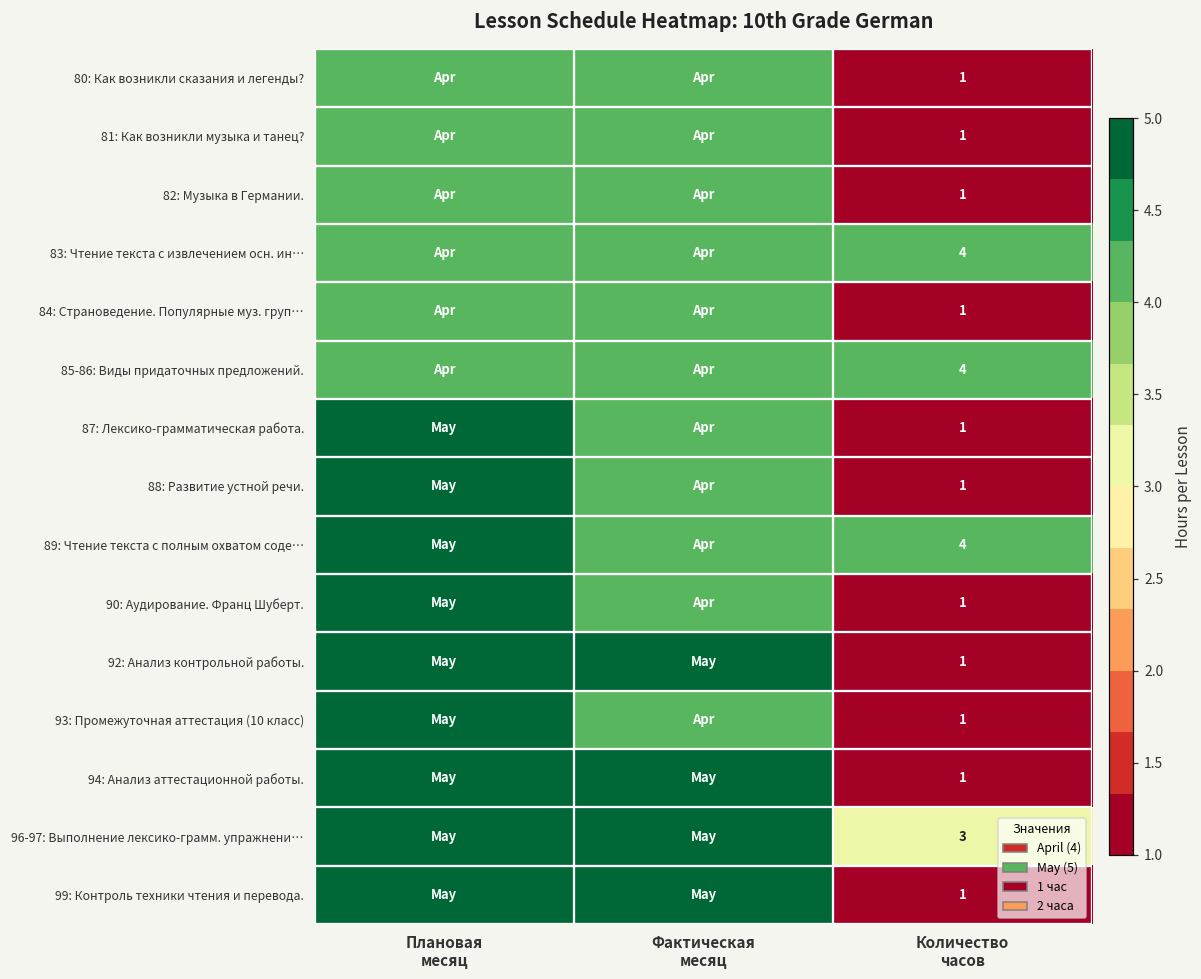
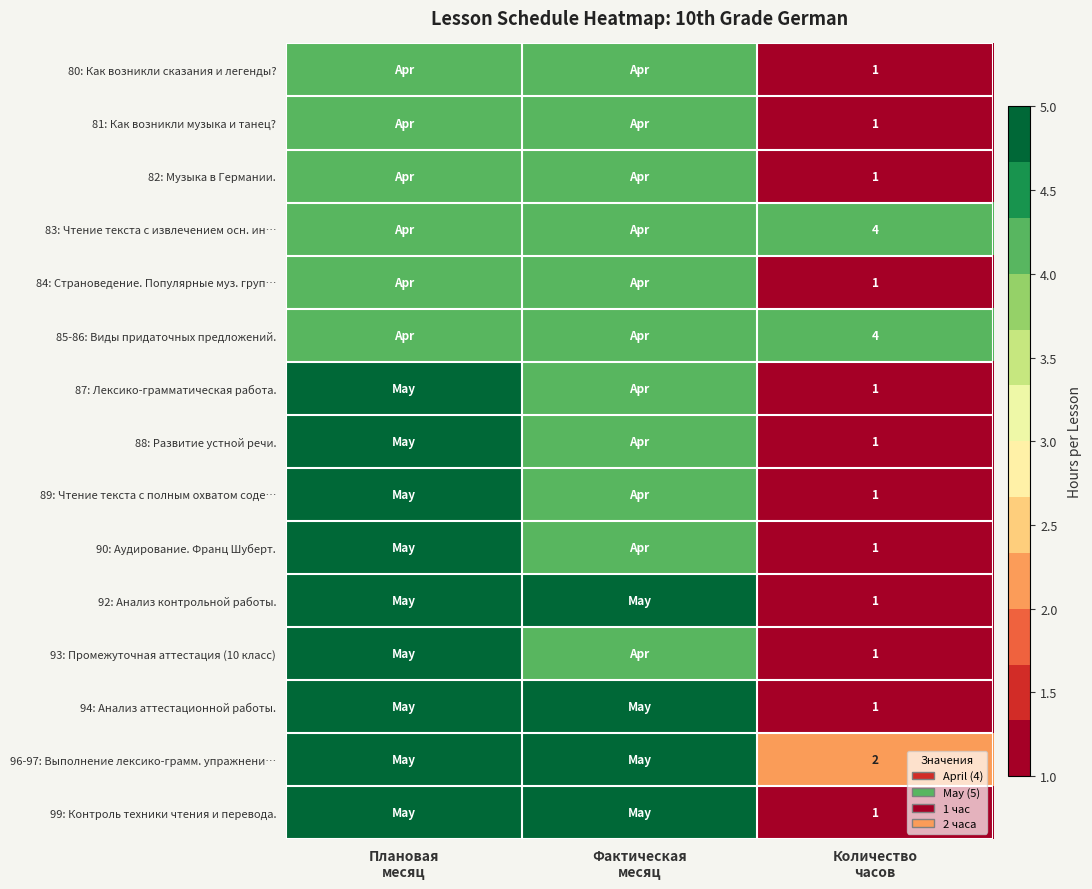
  {
    "80: Как возникли сказания и легенды?": {
      "Количество часов": 1
    },
    "81: Как возникли музыка и танец?": {
      "Количество часов": 1
    },
    "82: Музыка в Германии.": {
      "Количество часов": 1
    },
    "83: Чтение текста с извлечением осн. ин…": {
      "Количество часов": 4
    },
    "84: Страноведение. Популярные муз. груп…": {
      "Количество часов": 1
    },
    "85-86: Виды придаточных предложений.": {
      "Количество часов": 4
    },
    "87: Лексико-грамматическая работа.": {
      "Количество часов": 1
    },
    "88: Развитие устной речи.": {
      "Количество часов": 1
    },
    "89: Чтение текста с полным охватом соде…": {
-     "Количество часов": 4
+     "Количество часов": 1
    },
    "90: Аудирование. Франц Шуберт.": {
      "Количество часов": 1
    },
    "92: Анализ контрольной работы.": {
      "Количество часов": 1
    },
    "93: Промежуточная аттестация (10 класс)": {
      "Количество часов": 1
    },
    "94: Анализ аттестационной работы.": {
      "Количество часов": 1
    },
    "96-97: Выполнение лексико-грамм. упражнени…": {
-     "Количество часов": 3
+     "Количество часов": 2
    },
    "99: Контроль техники чтения и перевода.": {
      "Количество часов": 1
    }
  }
